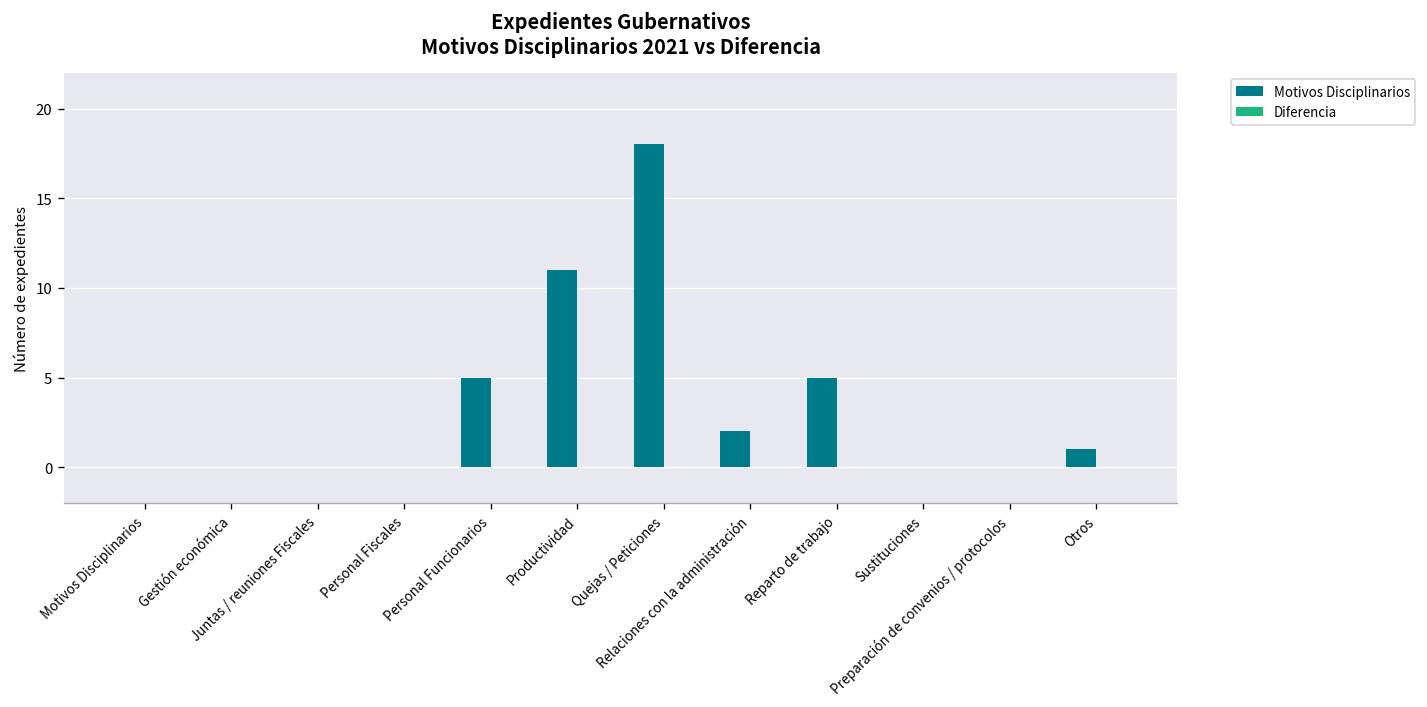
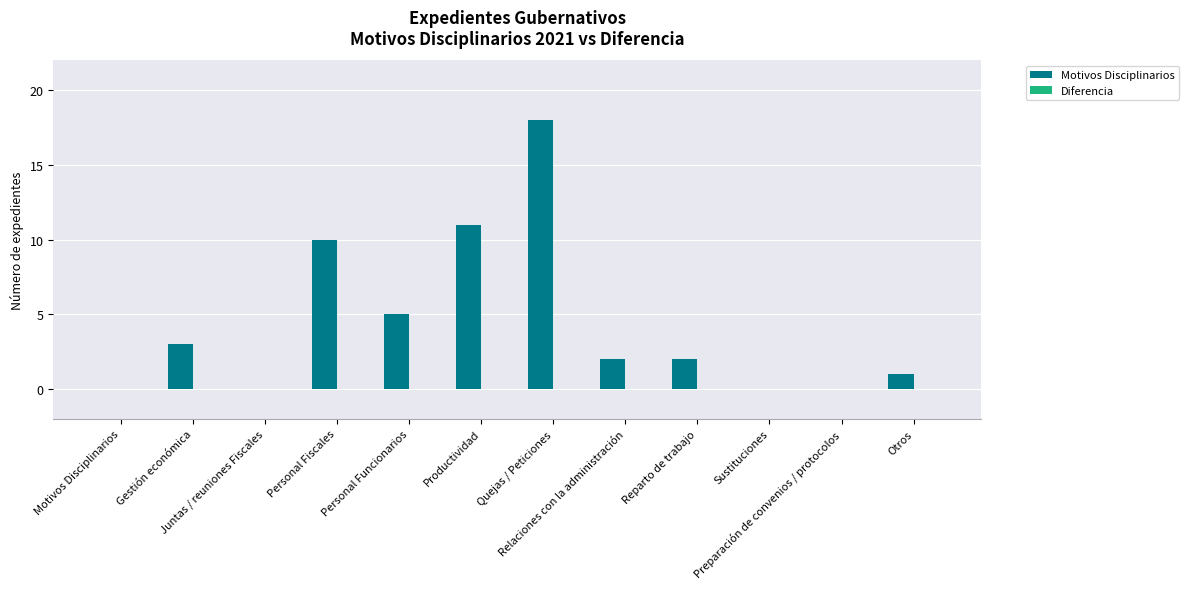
  {
    "Motivos Disciplinarios": {
      "Motivos Disciplinarios": 0,
-     "Gestión económica": 0,
+     "Gestión económica": 3,
      "Juntas / reuniones Fiscales": 0,
-     "Personal Fiscales": 0,
+     "Personal Fiscales": 10,
      "Personal Funcionarios": 5,
      "Productividad": 11,
      "Quejas / Peticiones": 18,
      "Relaciones con la administración": 2,
-     "Reparto de trabajo": 5,
+     "Reparto de trabajo": 2,
      "Sustituciones": 0,
      "Preparación de convenios / protocolos": 0,
      "Otros": 1
    },
    "Diferencia": {
      "Motivos Disciplinarios": 0,
      "Gestión económica": 0,
      "Juntas / reuniones Fiscales": 0,
      "Personal Fiscales": 0,
      "Personal Funcionarios": 0,
      "Productividad": 0,
      "Quejas / Peticiones": 0,
      "Relaciones con la administración": 0,
      "Reparto de trabajo": 0,
      "Sustituciones": 0,
      "Preparación de convenios / protocolos": 0,
      "Otros": 0
    }
  }
